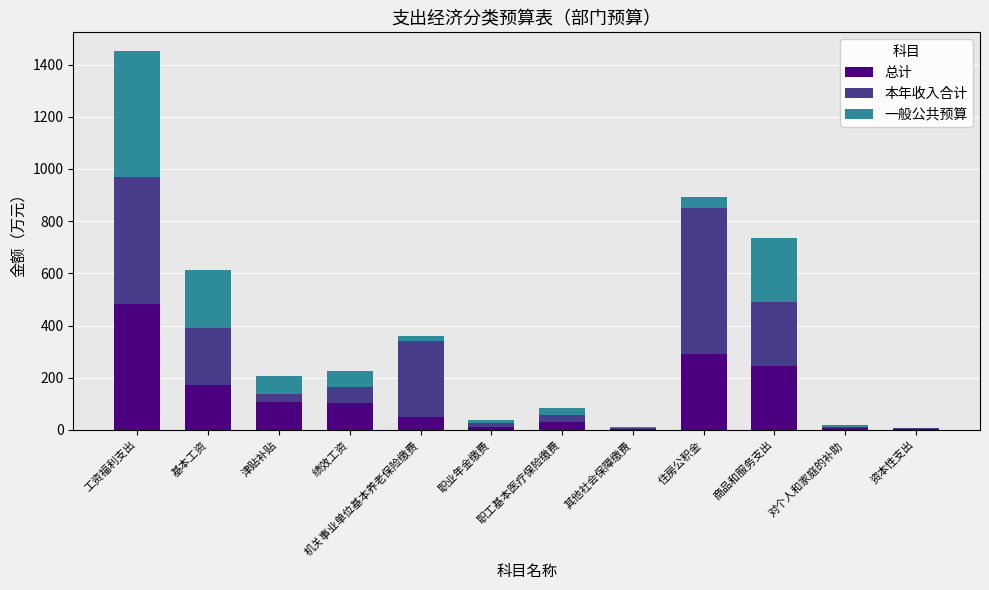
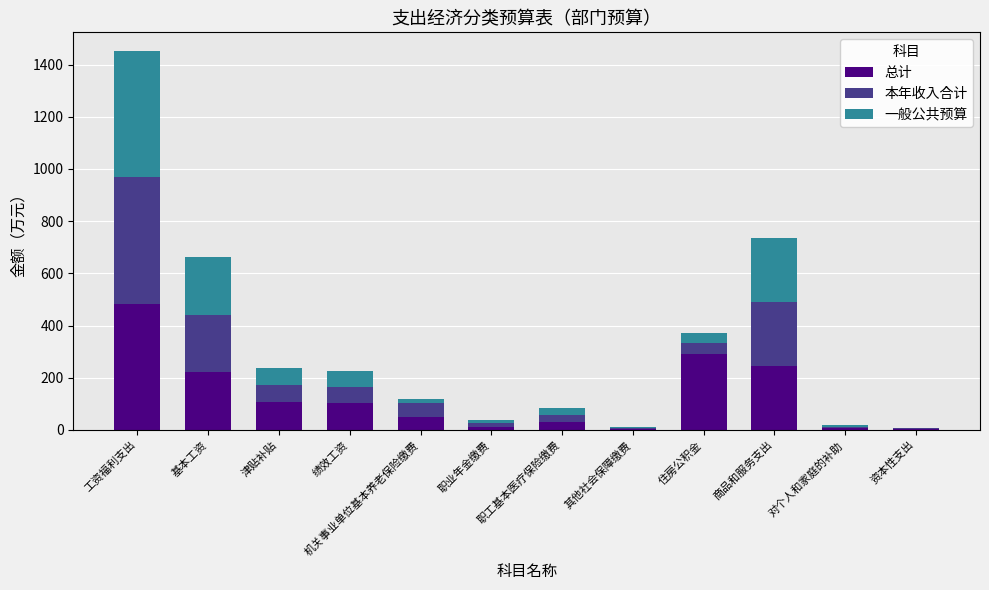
  {
    "总计": {
      "工资福利支出": 480,
-     "基本工资": 170,
+     "基本工资": 220,
      "津贴补贴": 110,
      "绩效工资": 100,
      "机关事业单位基本养老保险缴费": 50,
      "职业年金缴费": 10,
      "职工基本医疗保险缴费": 30,
      "住房公积金": 290,
      "商品和服务支出": 250
    },
    "本年收入合计": {
      "工资福利支出": 480,
      "基本工资": 220,
-     "津贴补贴": 30,
+     "津贴补贴": 70,
      "绩效工资": 60,
-     "机关事业单位基本养老保险缴费": 290,
+     "机关事业单位基本养老保险缴费": 50,
      "职业年金缴费": 10,
      "职工基本医疗保险缴费": 30,
-     "住房公积金": 560,
+     "住房公积金": 40,
      "商品和服务支出": 250
    },
    "一般公共预算": {
      "工资福利支出": 480,
      "基本工资": 220,
      "津贴补贴": 70,
      "绩效工资": 60,
      "机关事业单位基本养老保险缴费": 20,
      "职业年金缴费": 10,
      "职工基本医疗保险缴费": 30,
      "住房公积金": 40,
      "商品和服务支出": 250
    }
  }
